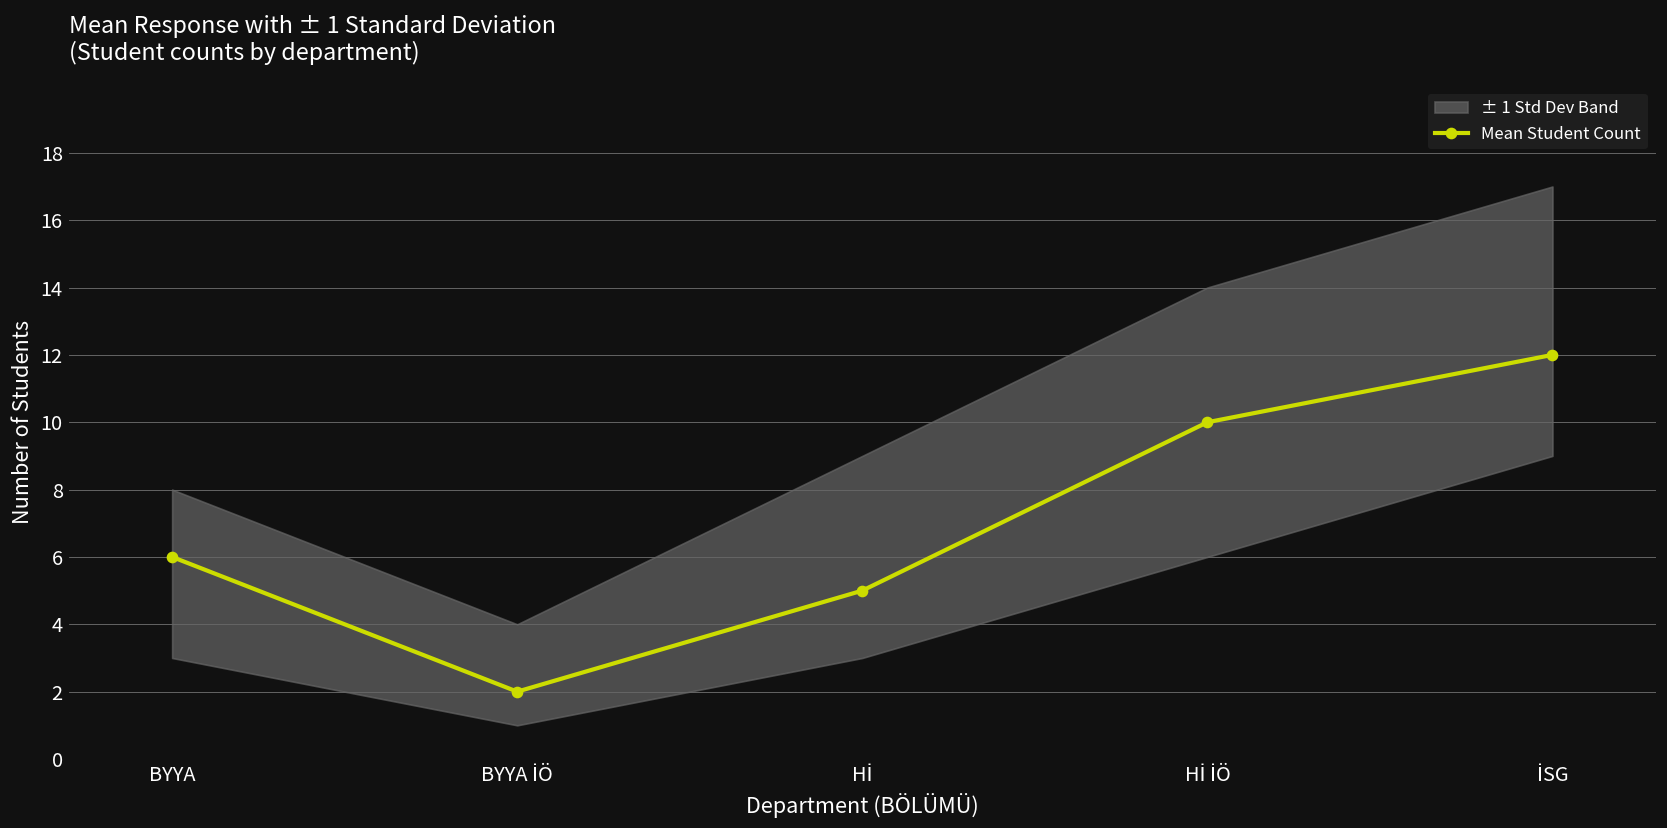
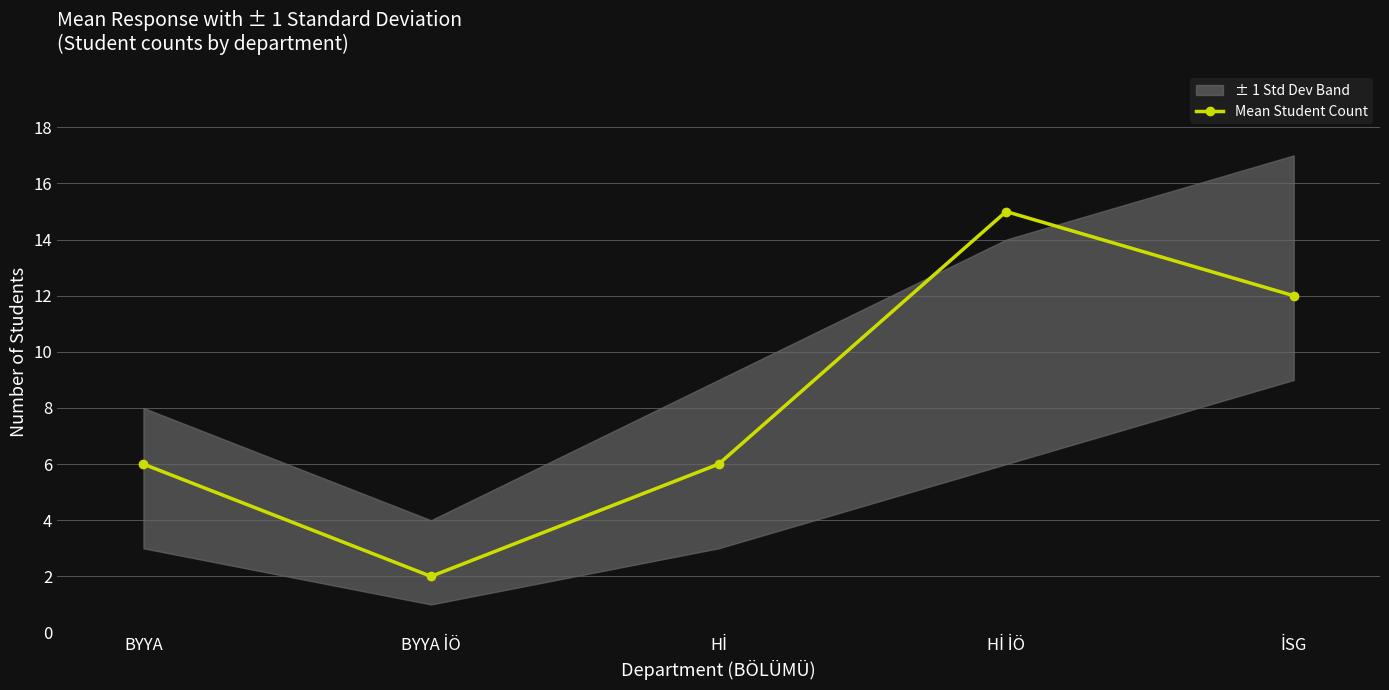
  {
    "Mean Student Count": {
      "BYYA": 6,
      "BYYA İÖ": 2,
-     "Hİ": 5,
-     "Hİ İÖ": 10,
+     "Hİ": 6,
+     "Hİ İÖ": 15,
      "İSG": 12
    }
  }
